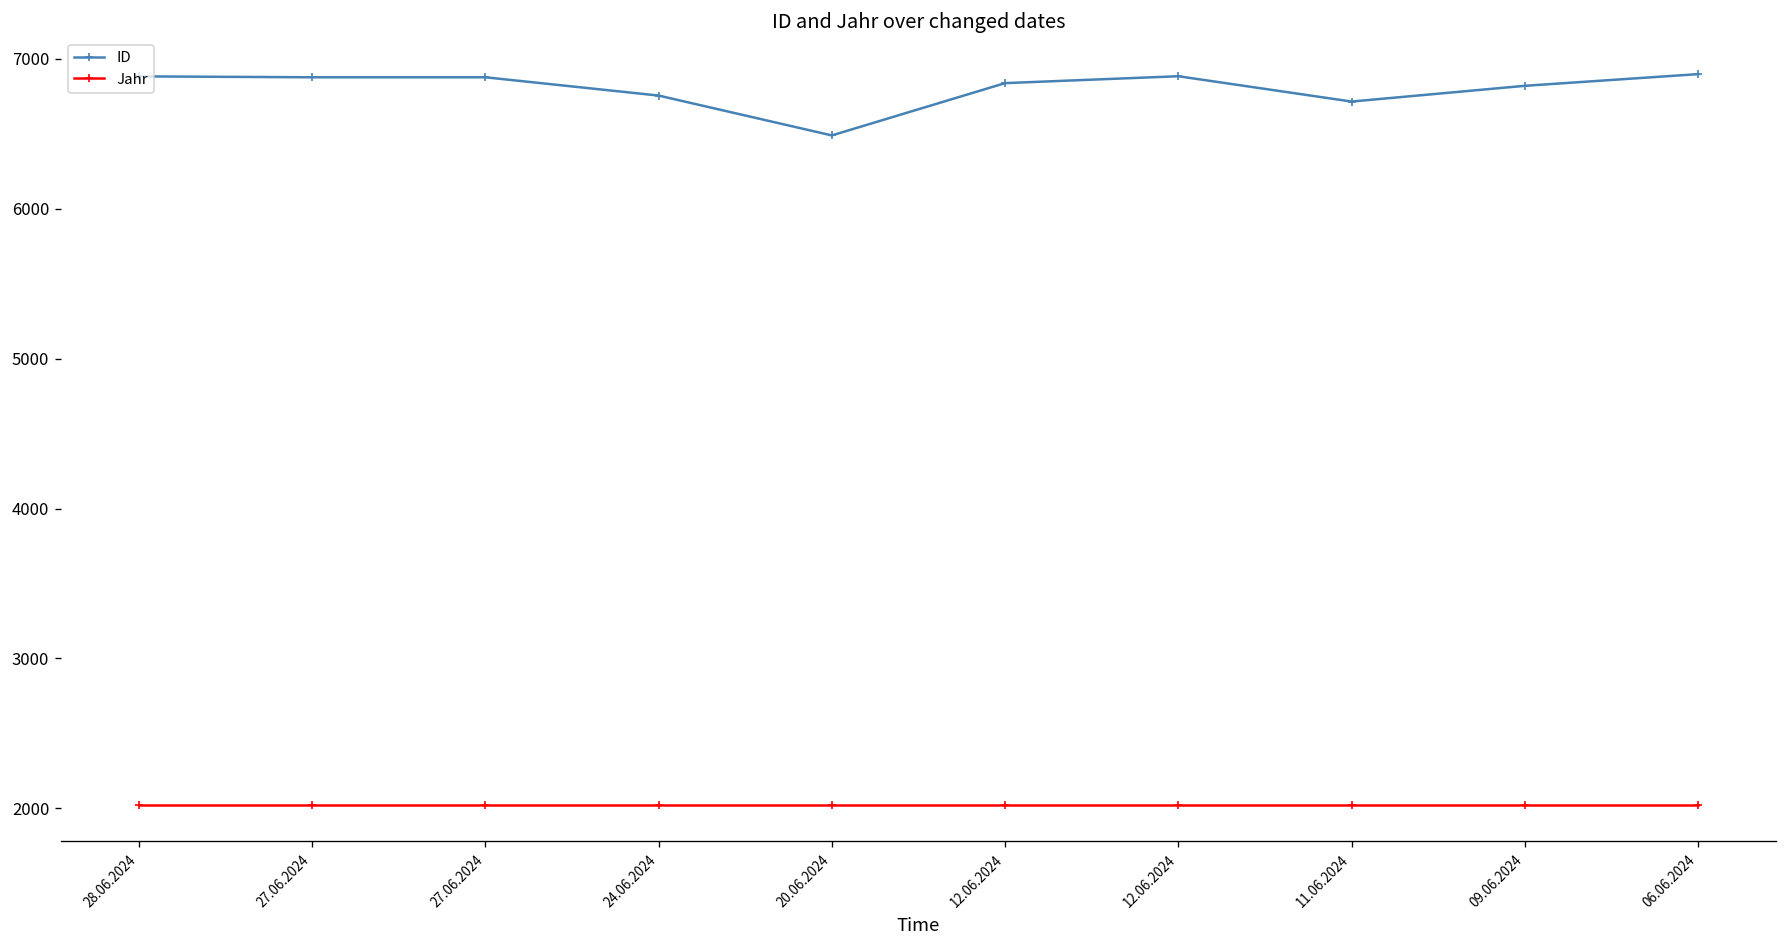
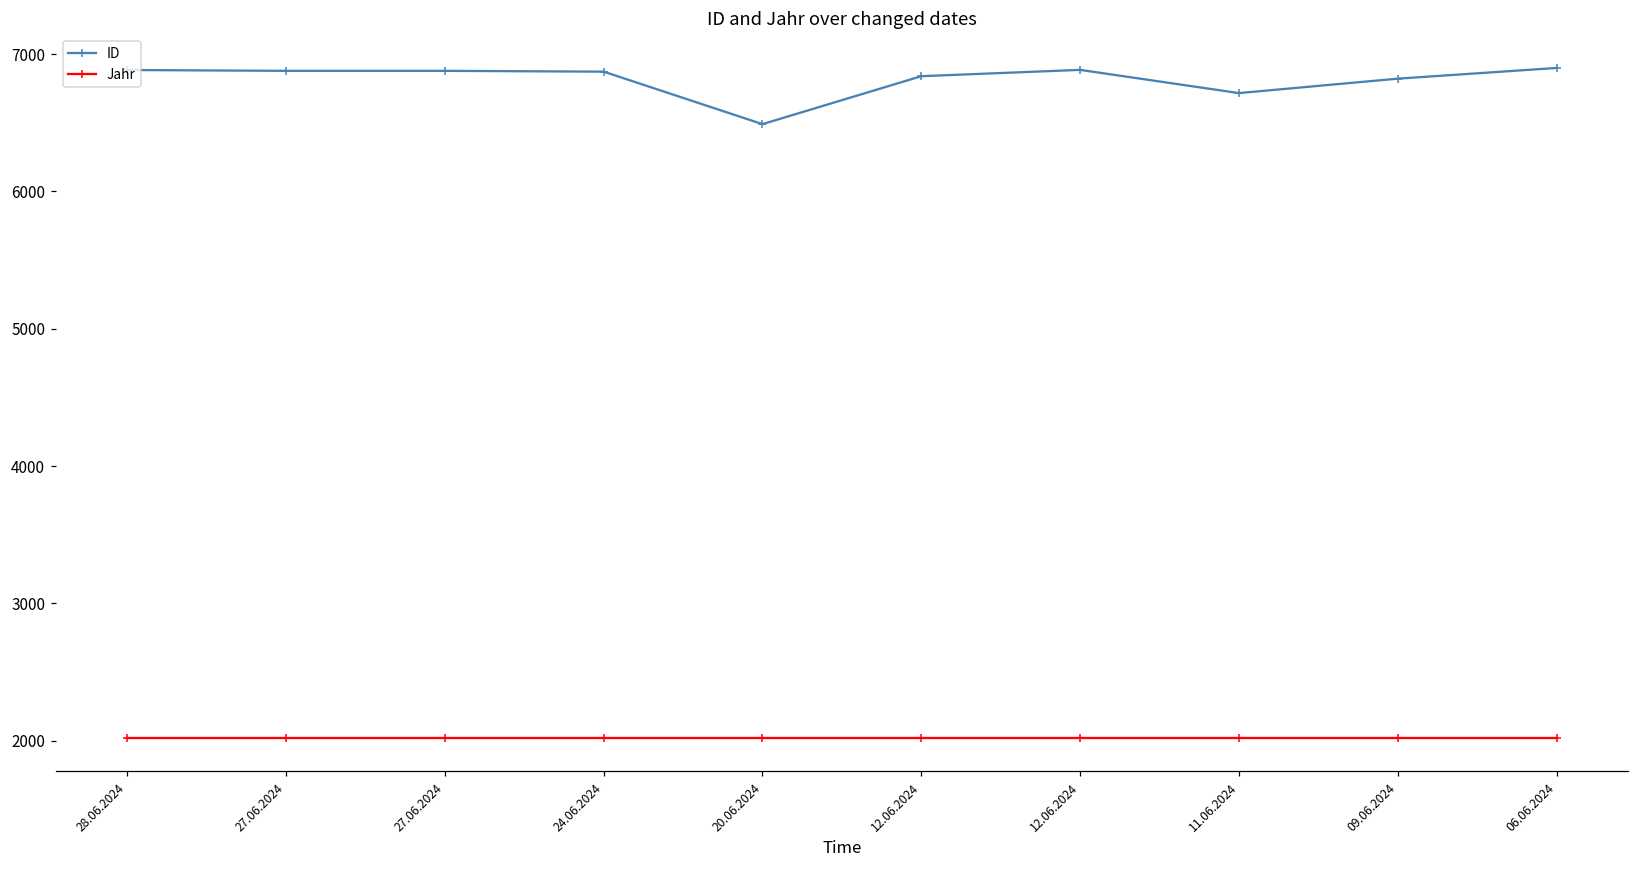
  {
    "ID": {
-     "24.06.2024": 6760,
+     "24.06.2024": 6870,
      "20.06.2024": 6490,
      "11.06.2024": 6720,
      "09.06.2024": 6820,
      "06.06.2024": 6900
    },
    "Jahr": {
      "28.06.2024": 2020,
      "24.06.2024": 2020,
      "20.06.2024": 2020,
      "11.06.2024": 2020,
      "09.06.2024": 2020,
      "06.06.2024": 2020
    }
  }
